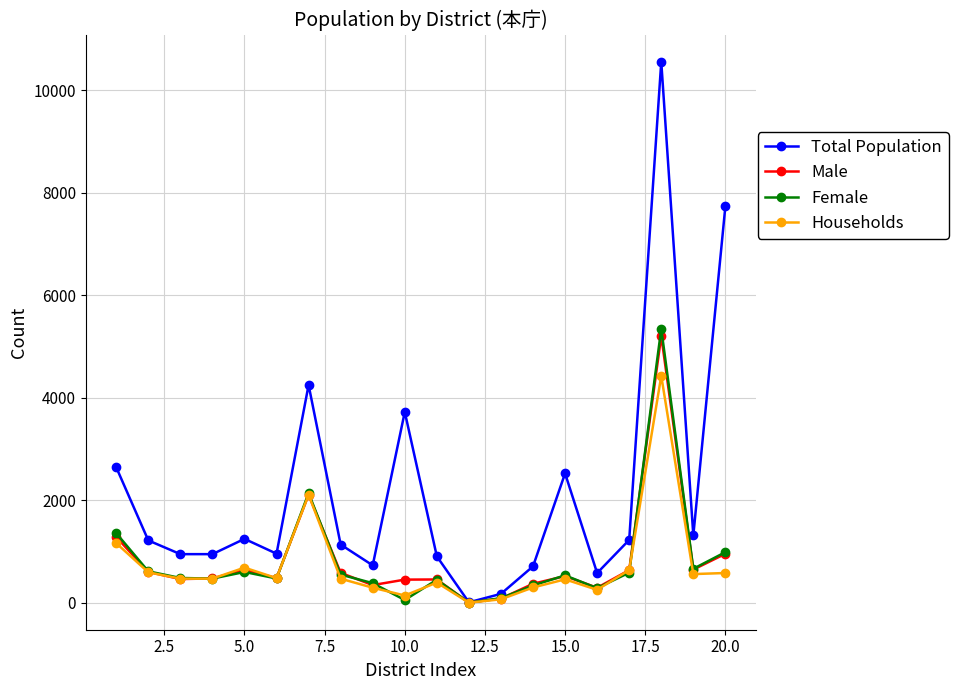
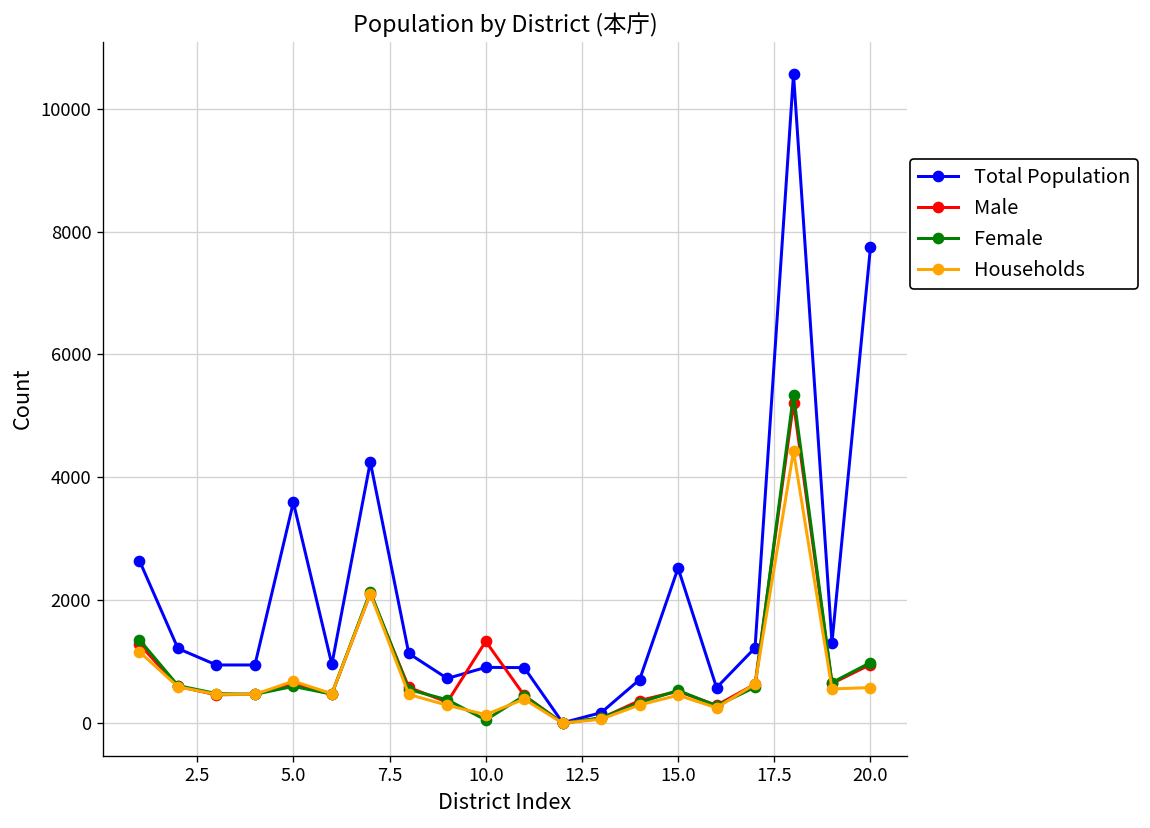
  {
    "Total Population": {
-     "5.0": 1200,
-     "10.0": 3700,
+     "5.0": 3600,
+     "10.0": 900,
      "15.0": 2500,
      "20.0": 7700
    },
    "Male": {
-     "10.0": 500
+     "10.0": 1300
    },
    "Female": {
      "10.0": 100
    },
    "Households": {
      "10.0": 100,
      "15.0": 500,
      "20.0": 600
    }
  }
